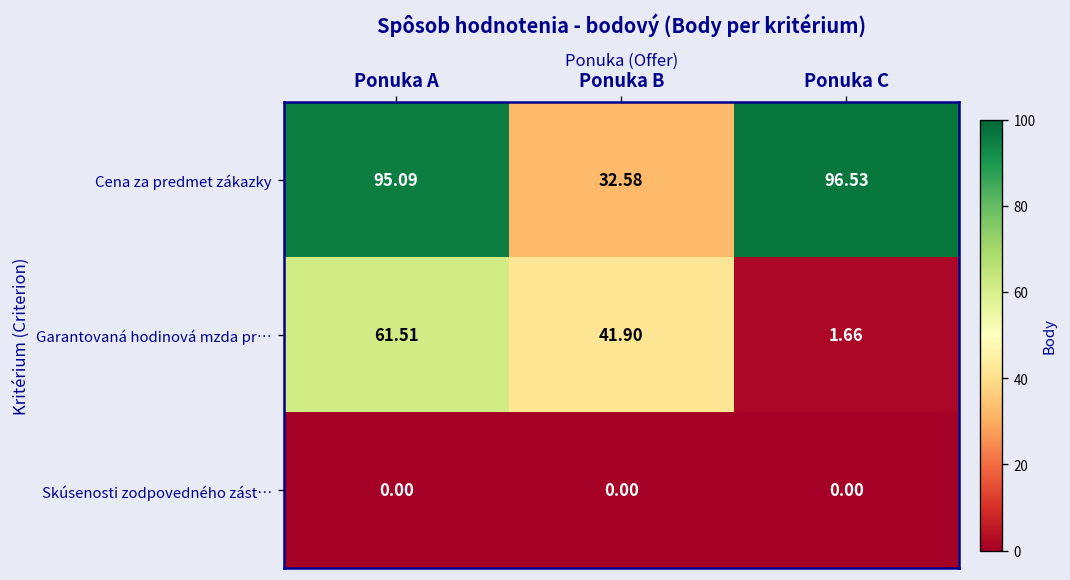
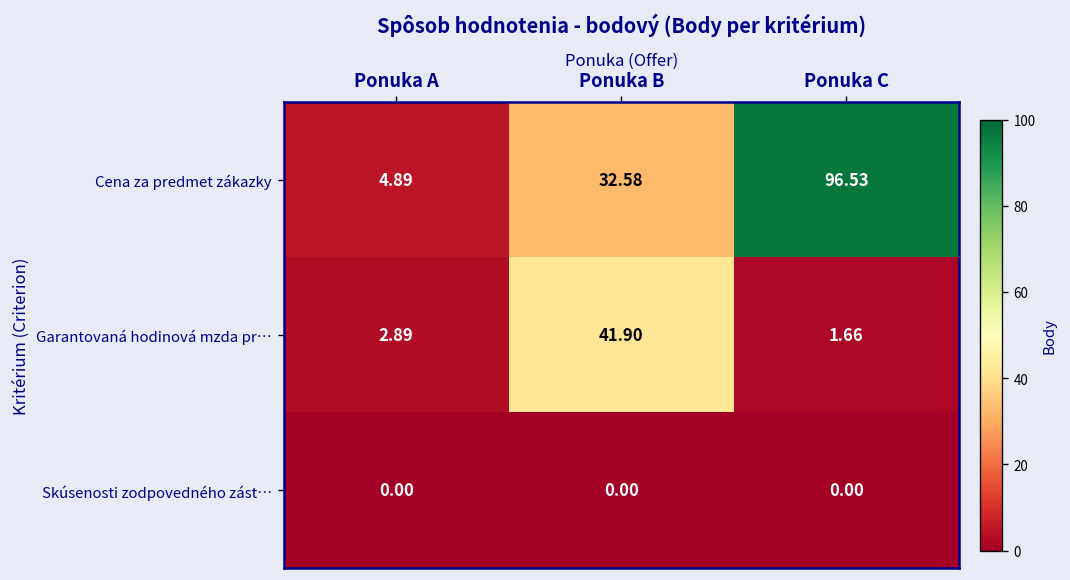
  {
    "Cena za predmet zákazky": {
-     "Ponuka A": 95.09,
+     "Ponuka A": 4.89,
      "Ponuka B": 32.58,
      "Ponuka C": 96.53
    },
    "Garantovaná hodinová mzda pr…": {
-     "Ponuka A": 61.51,
+     "Ponuka A": 2.89,
      "Ponuka B": 41.90,
      "Ponuka C": 1.66
    },
    "Skúsenosti zodpovedného zást…": {
      "Ponuka A": 0.00,
      "Ponuka B": 0.00,
      "Ponuka C": 0.00
    }
  }
